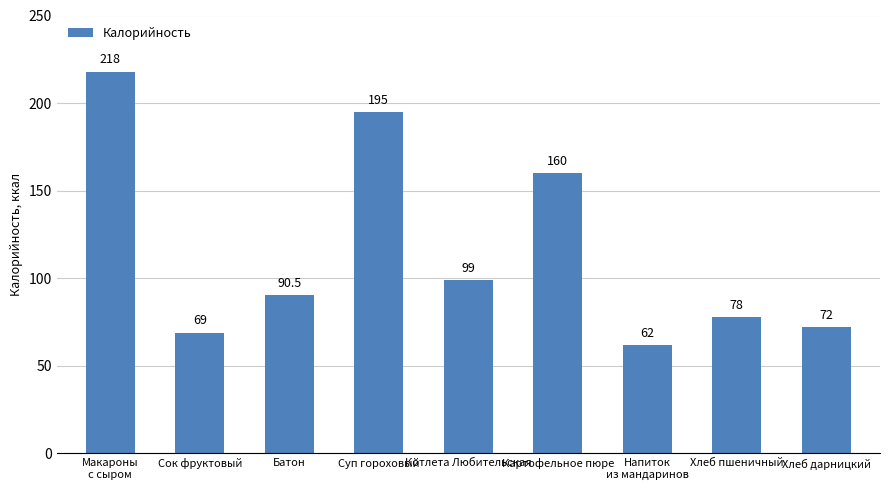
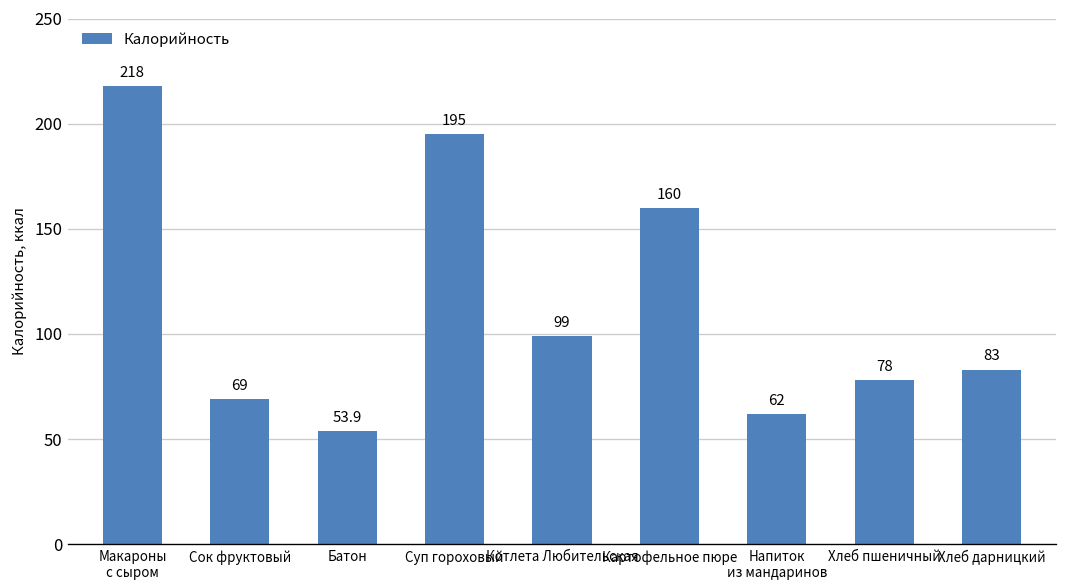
  {
    "Макароны с сыром": 218,
    "Сок фруктовый": 69,
-   "Батон": 90.5,
+   "Батон": 53.9,
    "Напиток из мандаринов": 62,
    "Хлеб пшеничный": 78,
-   "Хлеб дарницкий": 72
+   "Хлеб дарницкий": 83
  }
